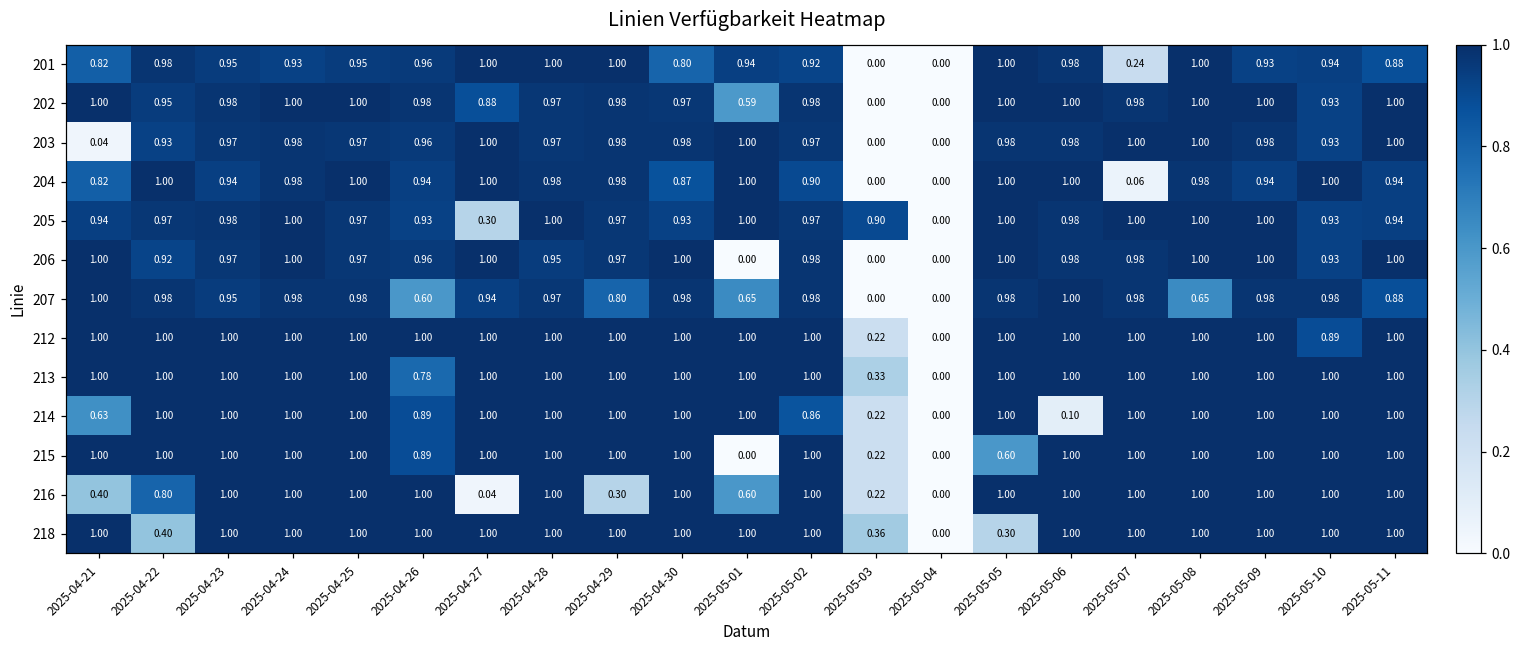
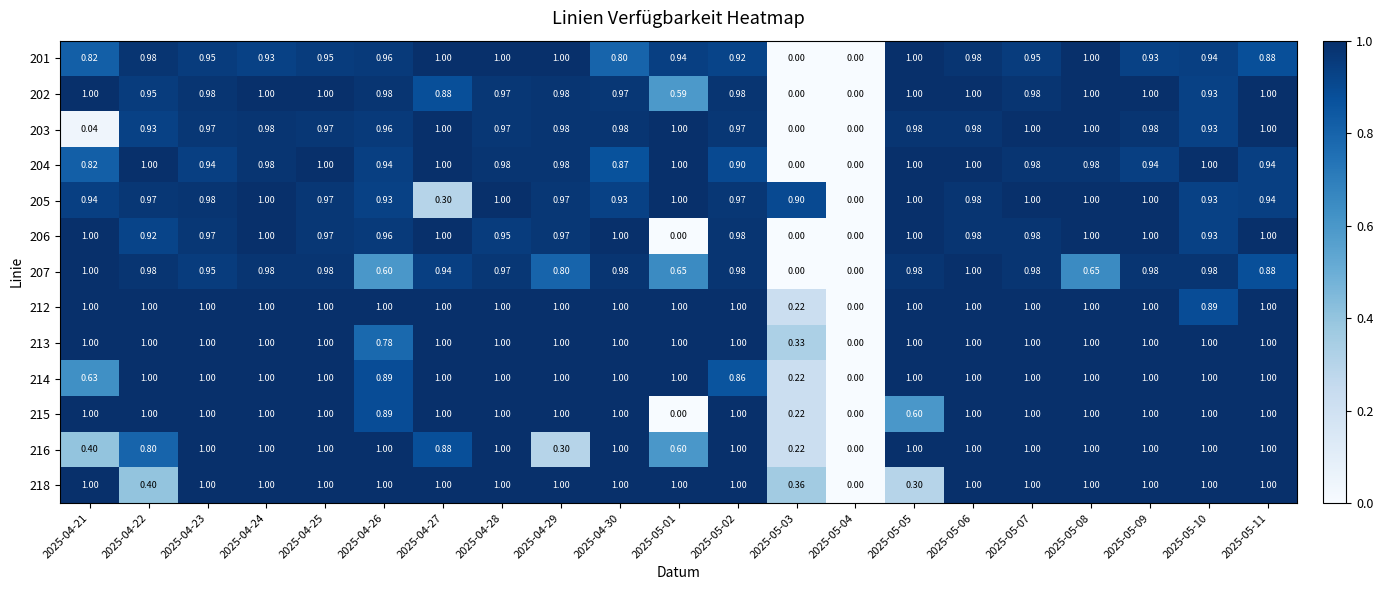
  {
    "201": {
      "2025-04-21": 0.82,
      "2025-04-22": 0.98,
      "2025-04-23": 0.95,
      "2025-04-24": 0.93,
      "2025-04-25": 0.95,
      "2025-04-26": 0.96,
      "2025-04-27": 1.00,
      "2025-04-28": 1.00,
      "2025-04-29": 1.00,
      "2025-04-30": 0.80,
      "2025-05-01": 0.94,
      "2025-05-02": 0.92,
      "2025-05-03": 0.00,
      "2025-05-04": 0.00,
      "2025-05-05": 1.00,
      "2025-05-06": 0.98,
-     "2025-05-07": 0.24,
+     "2025-05-07": 0.95,
      "2025-05-08": 1.00,
      "2025-05-09": 0.93,
      "2025-05-10": 0.94,
      "2025-05-11": 0.88
    },
    "204": {
      "2025-04-21": 0.82,
      "2025-04-22": 1.00,
      "2025-04-23": 0.94,
      "2025-04-24": 0.98,
      "2025-04-25": 1.00,
      "2025-04-26": 0.94,
      "2025-04-27": 1.00,
      "2025-04-28": 0.98,
      "2025-04-29": 0.98,
      "2025-04-30": 0.87,
      "2025-05-01": 1.00,
      "2025-05-02": 0.90,
      "2025-05-03": 0.00,
      "2025-05-04": 0.00,
      "2025-05-05": 1.00,
      "2025-05-06": 1.00,
-     "2025-05-07": 0.06,
+     "2025-05-07": 0.98,
      "2025-05-08": 0.98,
      "2025-05-09": 0.94,
      "2025-05-10": 1.00,
      "2025-05-11": 0.94
    },
    "214": {
      "2025-04-21": 0.63,
      "2025-04-22": 1.00,
      "2025-04-23": 1.00,
      "2025-04-24": 1.00,
      "2025-04-25": 1.00,
      "2025-04-26": 0.89,
      "2025-04-27": 1.00,
      "2025-04-28": 1.00,
      "2025-04-29": 1.00,
      "2025-04-30": 1.00,
      "2025-05-01": 1.00,
      "2025-05-02": 0.86,
      "2025-05-03": 0.22,
      "2025-05-04": 0.00,
      "2025-05-05": 1.00,
-     "2025-05-06": 0.10,
+     "2025-05-06": 1.00,
      "2025-05-07": 1.00,
      "2025-05-08": 1.00,
      "2025-05-09": 1.00,
      "2025-05-10": 1.00,
      "2025-05-11": 1.00
    },
    "216": {
      "2025-04-21": 0.40,
      "2025-04-22": 0.80,
      "2025-04-23": 1.00,
      "2025-04-24": 1.00,
      "2025-04-25": 1.00,
      "2025-04-26": 1.00,
-     "2025-04-27": 0.04,
+     "2025-04-27": 0.88,
      "2025-04-28": 1.00,
      "2025-04-29": 0.30,
      "2025-04-30": 1.00,
      "2025-05-01": 0.60,
      "2025-05-02": 1.00,
      "2025-05-03": 0.22,
      "2025-05-04": 0.00,
      "2025-05-05": 1.00,
      "2025-05-06": 1.00,
      "2025-05-07": 1.00,
      "2025-05-08": 1.00,
      "2025-05-09": 1.00,
      "2025-05-10": 1.00,
      "2025-05-11": 1.00
    }
  }
